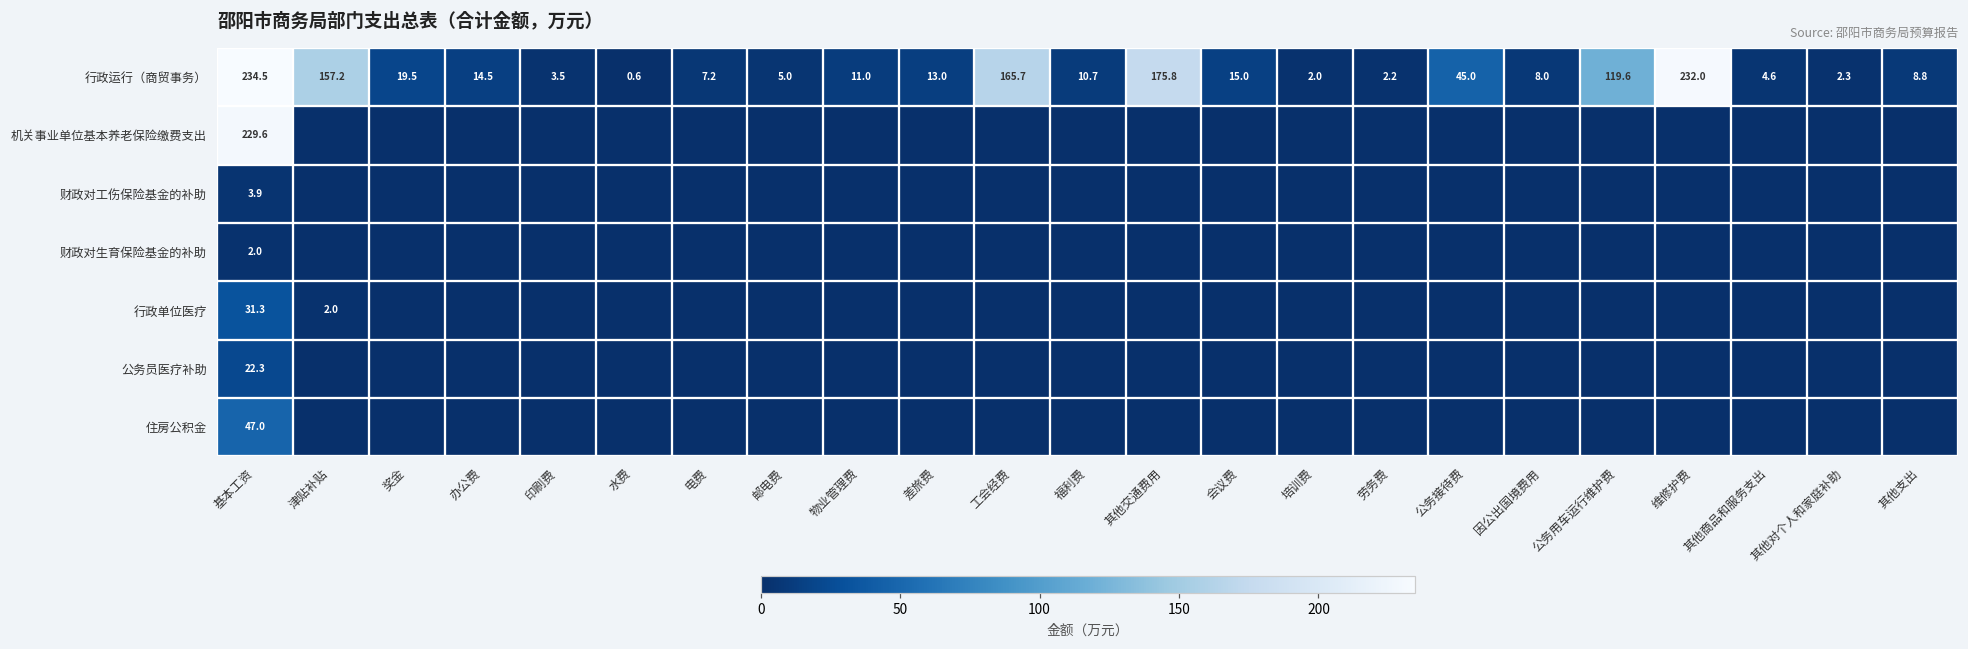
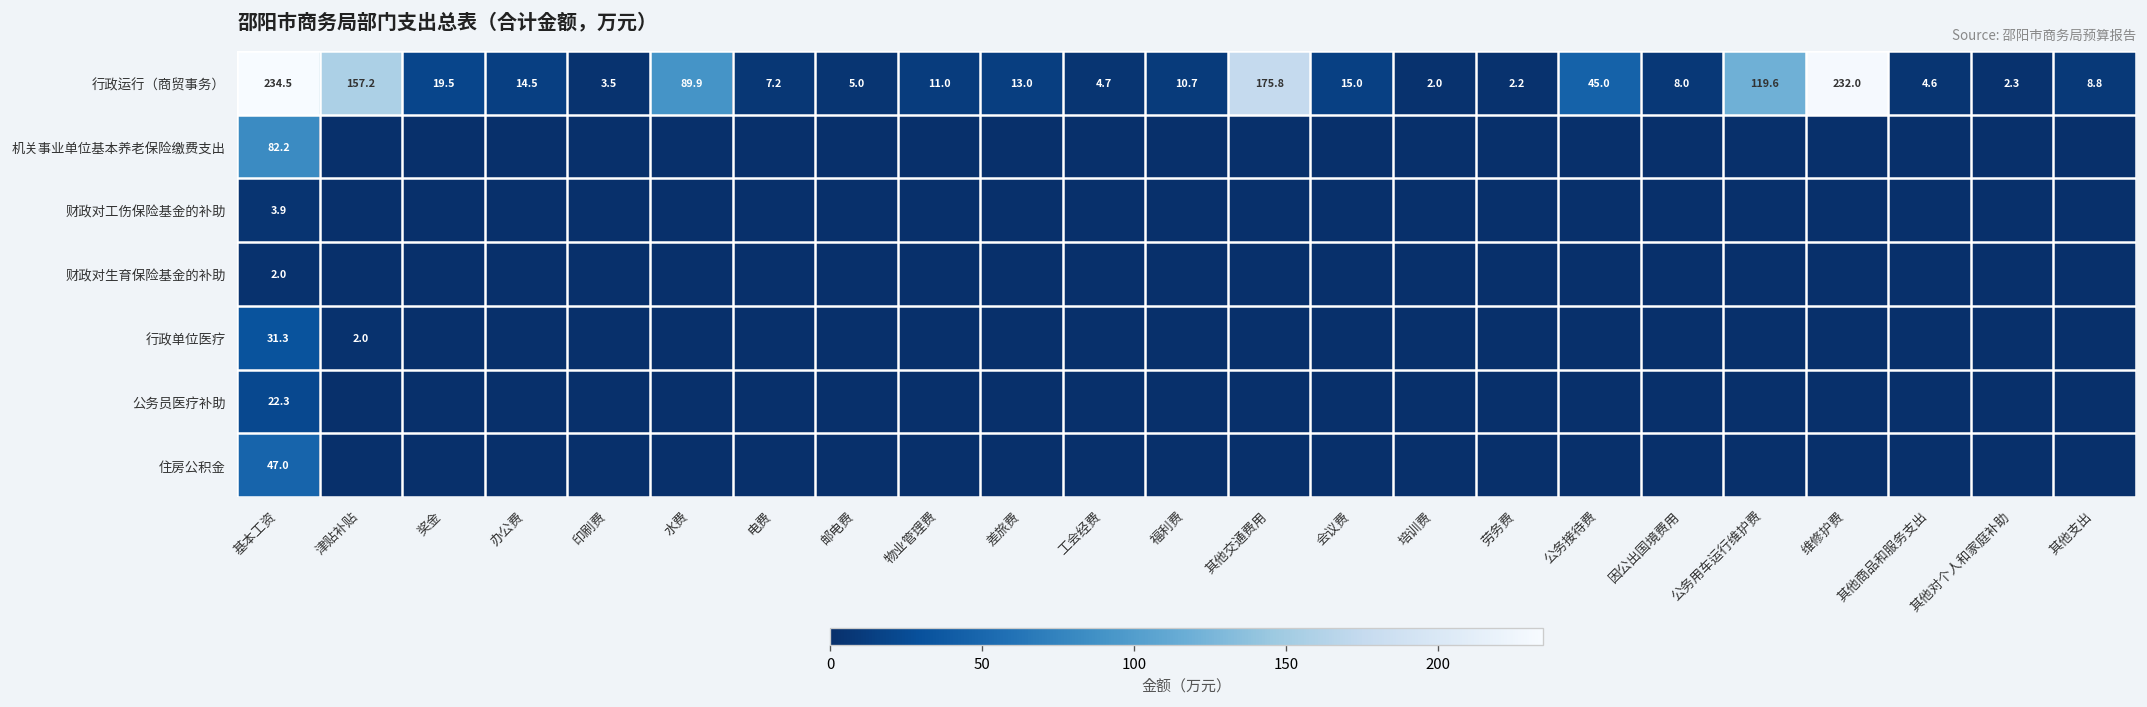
  {
    "行政运行（商贸事务）": {
      "基本工资": 234.5,
      "津贴补贴": 157.2,
      "奖金": 19.5,
      "办公费": 14.5,
      "印刷费": 3.5,
-     "水费": 0.6,
+     "水费": 89.9,
      "电费": 7.2,
      "邮电费": 5.0,
      "物业管理费": 11.0,
      "差旅费": 13.0,
-     "工会经费": 165.7,
+     "工会经费": 4.7,
      "福利费": 10.7,
      "其他交通费用": 175.8,
      "会议费": 15.0,
      "培训费": 2.0,
      "劳务费": 2.2,
      "公务接待费": 45.0,
      "因公出国境费用": 8.0,
      "公务用车运行维护费": 119.6,
      "维修护费": 232.0,
      "其他商品和服务支出": 4.6,
      "其他对个人和家庭补助": 2.3,
      "其他支出": 8.8
    },
    "机关事业单位基本养老保险缴费支出": {
-     "基本工资": 229.6
+     "基本工资": 82.2
    },
    "财政对工伤保险基金的补助": {
      "基本工资": 3.9
    },
    "财政对生育保险基金的补助": {
      "基本工资": 2.0
    },
    "行政单位医疗": {
      "基本工资": 31.3,
      "津贴补贴": 2.0
    },
    "公务员医疗补助": {
      "基本工资": 22.3
    },
    "住房公积金": {
      "基本工资": 47.0
    }
  }
